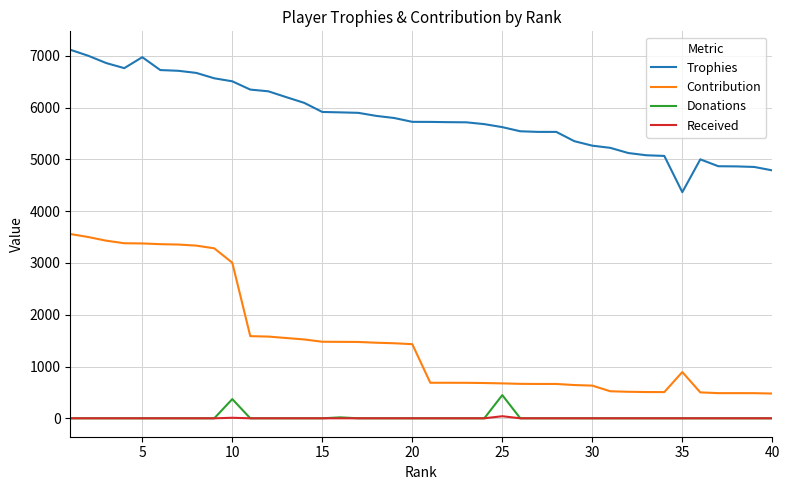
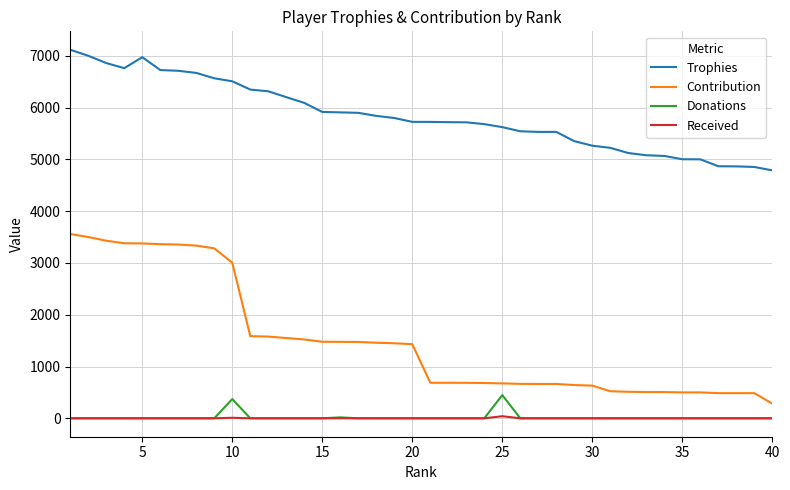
  {
    "Trophies": {
      "5": 7000,
      "10": 6500,
      "15": 5900,
      "20": 5700,
      "25": 5600,
      "30": 5300,
-     "35": 4400,
+     "35": 5000,
      "40": 4800
    },
    "Contribution": {
      "5": 3400,
      "10": 3000,
      "15": 1500,
      "20": 1400,
      "25": 700,
      "30": 600,
-     "35": 900,
-     "40": 500
+     "35": 500,
+     "40": 300
    },
    "Donations": {
      "10": 400,
      "25": 400
    },
    "Received": {
      "10": 0,
      "25": 0
    }
  }
